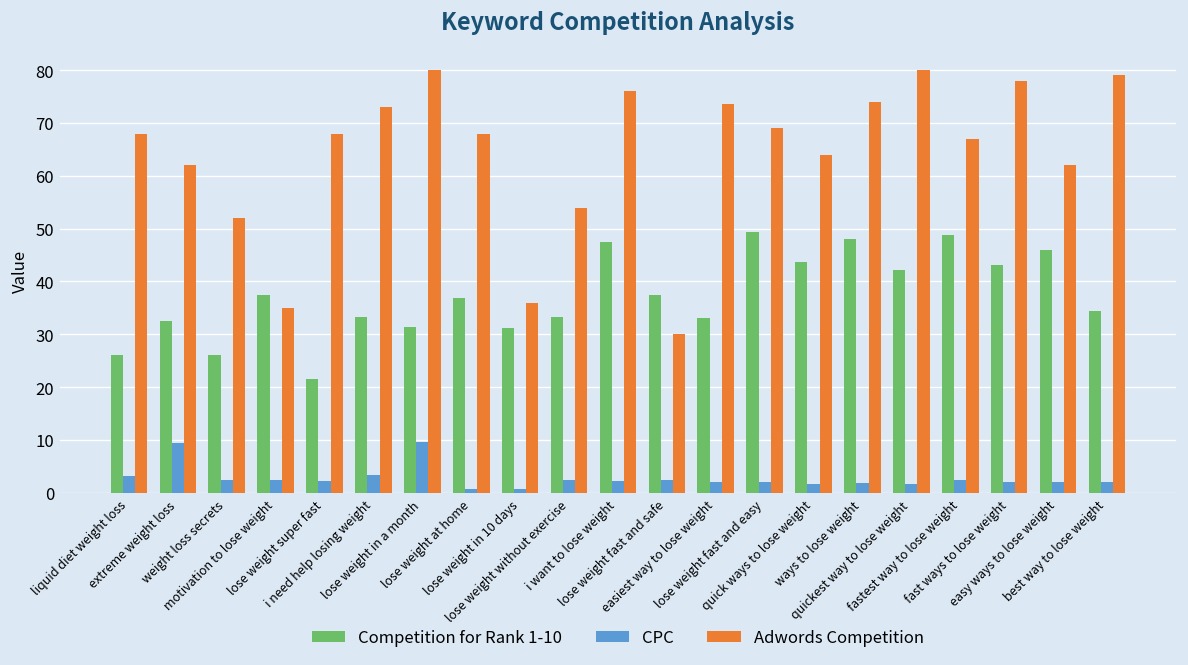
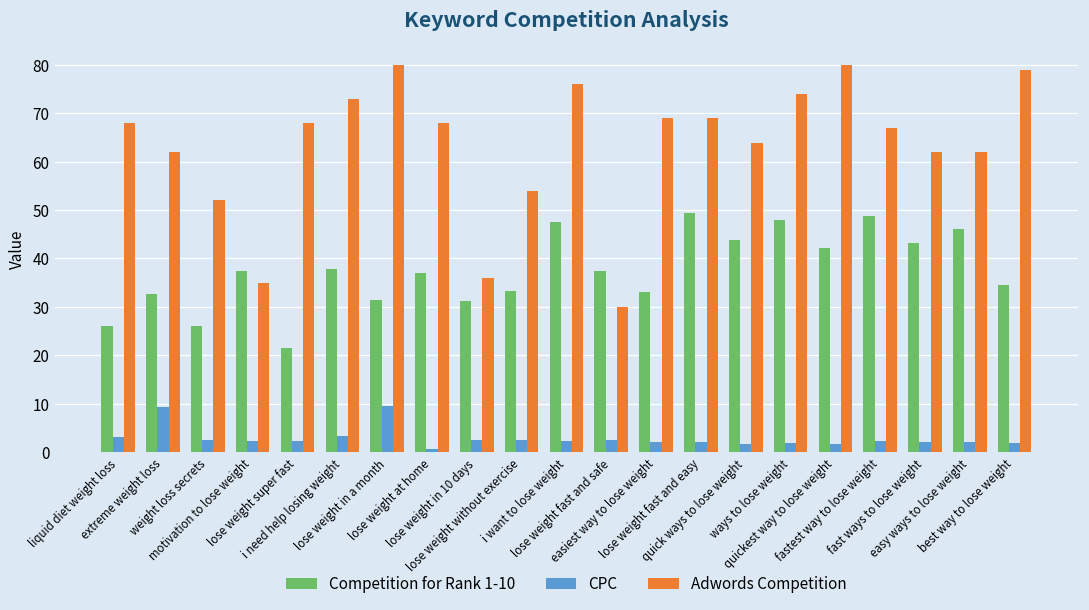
  {
    "Competition for Rank 1-10": {
      "liquid diet weight loss": 26,
      "extreme weight loss": 33,
      "weight loss secrets": 26,
      "motivation to lose weight": 37,
      "lose weight super fast": 22,
-     "i need help losing weight": 33,
+     "i need help losing weight": 38,
      "lose weight in a month": 31,
      "lose weight at home": 37,
      "lose weight in 10 days": 31,
      "lose weight without exercise": 33,
      "i want to lose weight": 48,
      "lose weight fast and safe": 37,
      "easiest way to lose weight": 33,
      "lose weight fast and easy": 49,
      "quick ways to lose weight": 44,
      "ways to lose weight": 48,
      "quickest way to lose weight": 42,
      "fastest way to lose weight": 49,
      "fast ways to lose weight": 43,
      "easy ways to lose weight": 46,
      "best way to lose weight": 34
    },
    "CPC": {
      "liquid diet weight loss": 3,
      "extreme weight loss": 9,
      "weight loss secrets": 2,
      "motivation to lose weight": 2,
      "lose weight super fast": 2,
      "i need help losing weight": 3,
      "lose weight in a month": 10,
      "lose weight at home": 1,
-     "lose weight in 10 days": 1,
+     "lose weight in 10 days": 3,
      "lose weight without exercise": 2,
      "i want to lose weight": 2,
      "lose weight fast and safe": 2,
      "easiest way to lose weight": 2,
      "lose weight fast and easy": 2,
      "quick ways to lose weight": 2,
      "ways to lose weight": 2,
      "quickest way to lose weight": 2,
      "fastest way to lose weight": 2,
      "fast ways to lose weight": 2,
      "easy ways to lose weight": 2,
      "best way to lose weight": 2
    },
    "Adwords Competition": {
      "liquid diet weight loss": 68,
      "extreme weight loss": 62,
      "weight loss secrets": 52,
      "motivation to lose weight": 35,
      "lose weight super fast": 68,
      "i need help losing weight": 73,
      "lose weight in a month": 80,
      "lose weight at home": 68,
      "lose weight in 10 days": 36,
      "lose weight without exercise": 54,
      "i want to lose weight": 76,
      "lose weight fast and safe": 30,
-     "easiest way to lose weight": 74,
+     "easiest way to lose weight": 69,
      "lose weight fast and easy": 69,
      "quick ways to lose weight": 64,
      "ways to lose weight": 74,
      "quickest way to lose weight": 80,
      "fastest way to lose weight": 67,
-     "fast ways to lose weight": 78,
+     "fast ways to lose weight": 62,
      "easy ways to lose weight": 62,
      "best way to lose weight": 79
    }
  }
